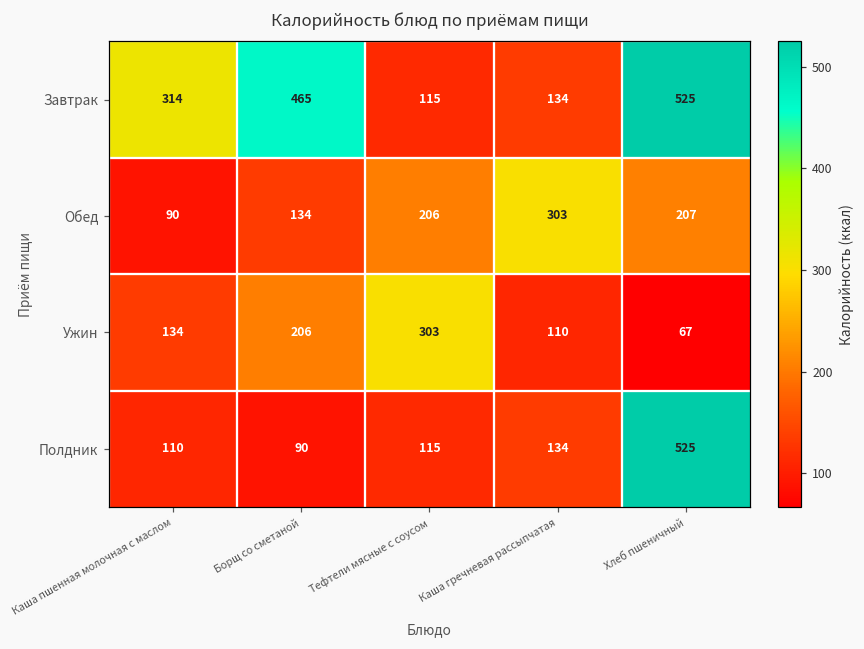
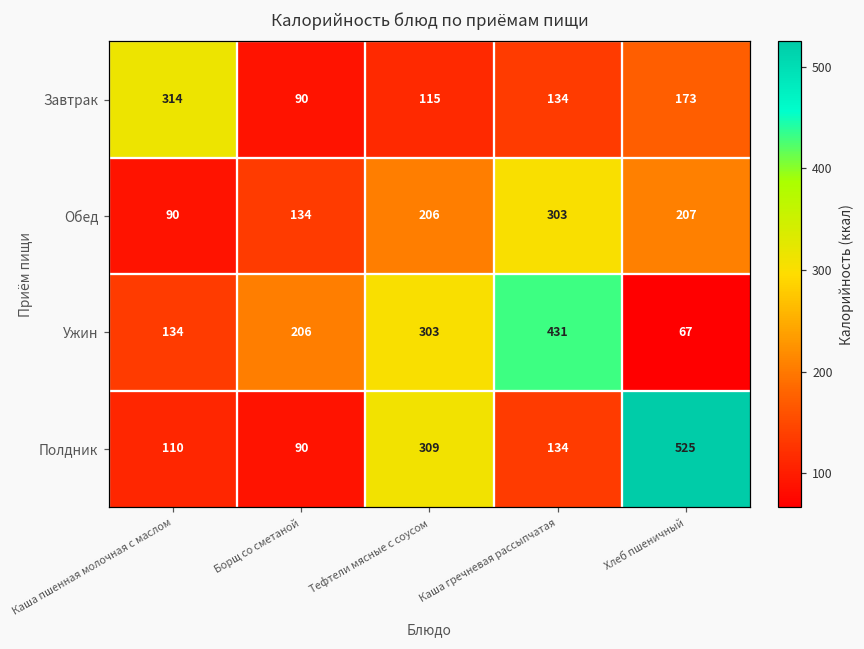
  {
    "Завтрак": {
      "Каша пшенная молочная с маслом": 314,
-     "Борщ со сметаной": 465,
+     "Борщ со сметаной": 90,
      "Тефтели мясные с соусом": 115,
      "Каша гречневая рассыпчатая": 134,
-     "Хлеб пшеничный": 525
+     "Хлеб пшеничный": 173
    },
    "Обед": {
      "Каша пшенная молочная с маслом": 90,
      "Борщ со сметаной": 134,
      "Тефтели мясные с соусом": 206,
      "Каша гречневая рассыпчатая": 303,
      "Хлеб пшеничный": 207
    },
    "Ужин": {
      "Каша пшенная молочная с маслом": 134,
      "Борщ со сметаной": 206,
      "Тефтели мясные с соусом": 303,
-     "Каша гречневая рассыпчатая": 110,
+     "Каша гречневая рассыпчатая": 431,
      "Хлеб пшеничный": 67
    },
    "Полдник": {
      "Каша пшенная молочная с маслом": 110,
      "Борщ со сметаной": 90,
-     "Тефтели мясные с соусом": 115,
+     "Тефтели мясные с соусом": 309,
      "Каша гречневая рассыпчатая": 134,
      "Хлеб пшеничный": 525
    }
  }
